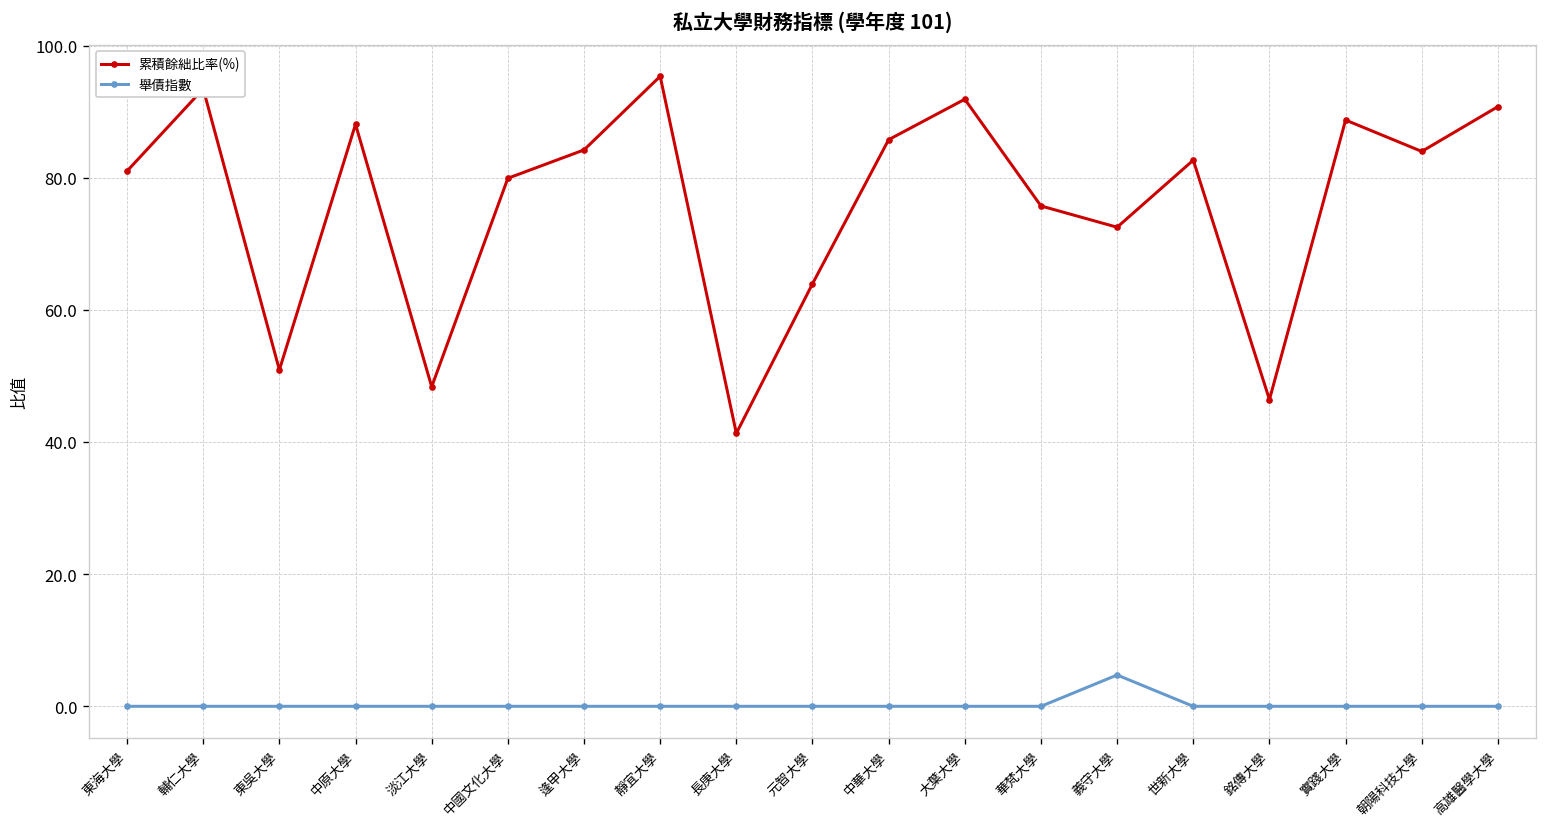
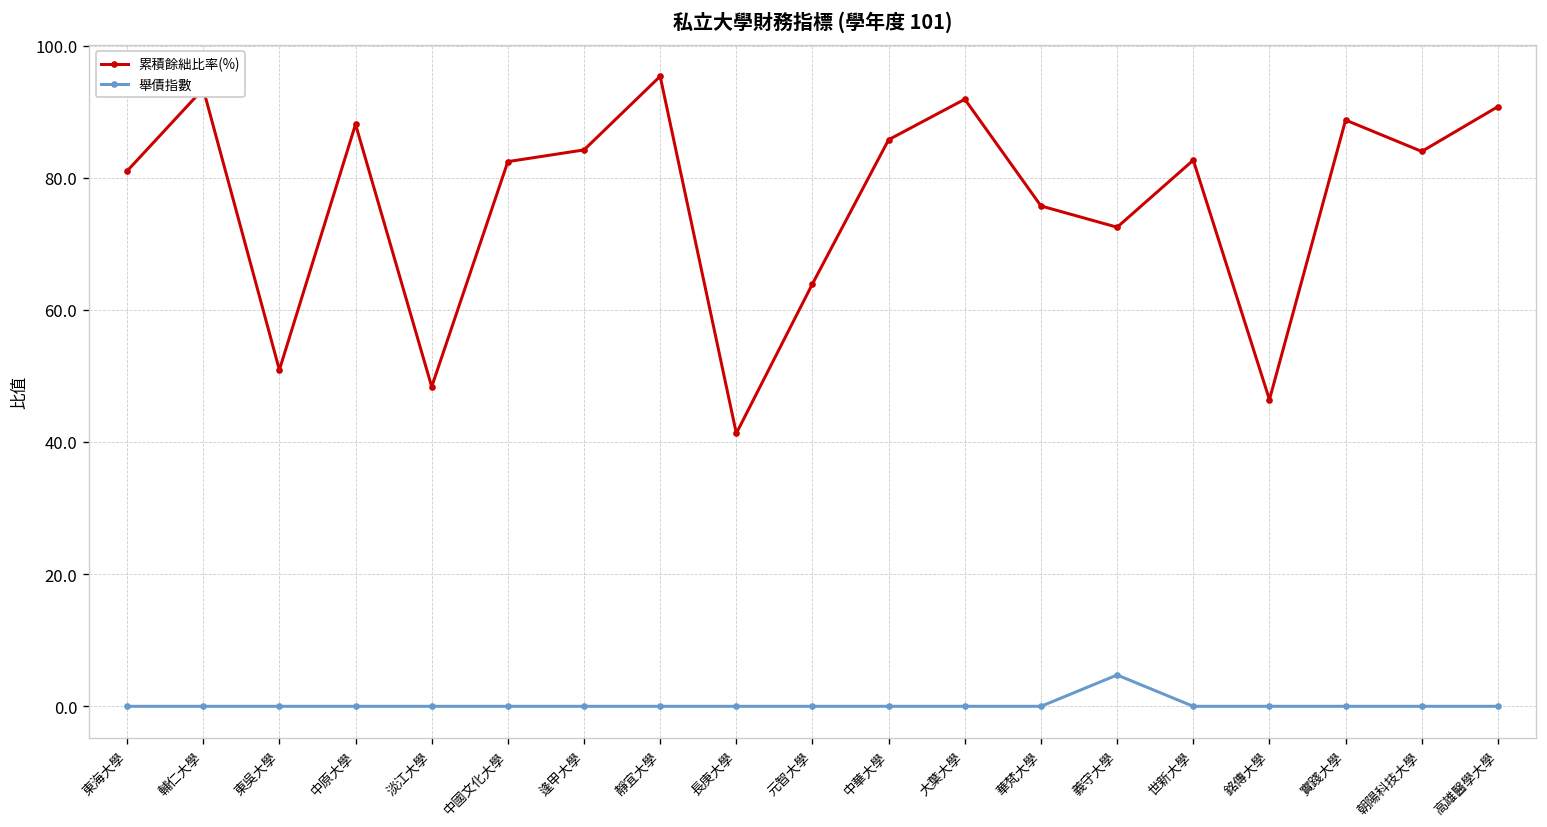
  {
    "累積餘絀比率(%)": {
      "東海大學": 81,
      "東吳大學": 51,
      "中原大學": 88,
      "淡江大學": 48,
-     "中國文化大學": 80,
+     "中國文化大學": 82,
      "逢甲大學": 84,
      "靜宜大學": 95,
      "長庚大學": 41,
      "元智大學": 64,
      "中華大學": 86,
      "大葉大學": 92,
      "華梵大學": 76,
      "義守大學": 73,
      "世新大學": 83,
      "銘傳大學": 46,
      "實踐大學": 89,
      "朝陽科技大學": 84,
      "高雄醫學大學": 91
    },
    "舉債指數": {
      "東海大學": 0,
      "輔仁大學": 0,
      "東吳大學": 0,
      "中原大學": 0,
      "淡江大學": 0,
      "中國文化大學": 0,
      "逢甲大學": 0,
      "靜宜大學": 0,
      "長庚大學": 0,
      "元智大學": 0,
      "中華大學": 0,
      "大葉大學": 0,
      "華梵大學": 0,
      "義守大學": 5,
      "世新大學": 0,
      "銘傳大學": 0,
      "實踐大學": 0,
      "朝陽科技大學": 0,
      "高雄醫學大學": 0
    }
  }
